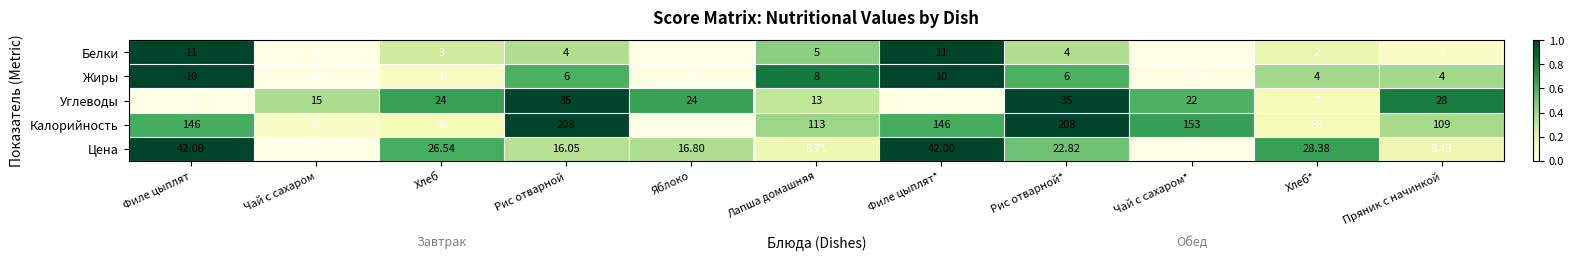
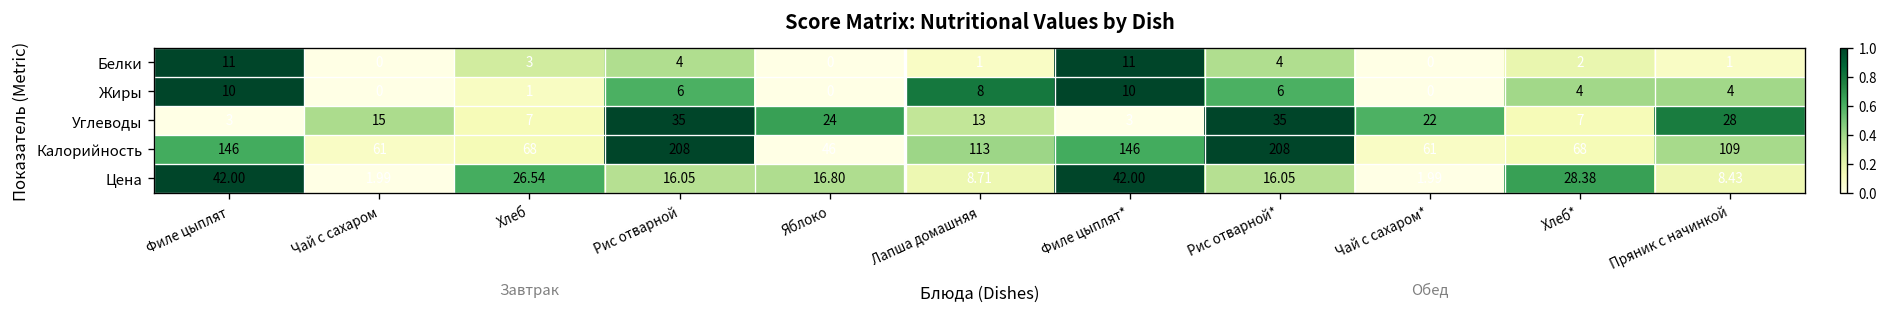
  {
    "Белки": {
      "Филе цыплят": 11,
      "Хлеб": 3,
      "Рис отварной": 4,
-     "Лапша домашняя": 5,
+     "Лапша домашняя": 1,
      "Филе цыплят*": 11,
      "Рис отварной*": 4,
      "Хлеб*": 2,
      "Пряник с начинкой": 1
    },
    "Жиры": {
      "Филе цыплят": 10,
      "Хлеб": 1,
      "Рис отварной": 6,
      "Лапша домашняя": 8,
      "Филе цыплят*": 10,
      "Рис отварной*": 6,
      "Хлеб*": 4,
      "Пряник с начинкой": 4
    },
    "Углеводы": {
      "Чай с сахаром": 15,
-     "Хлеб": 24,
+     "Хлеб": 7,
      "Рис отварной": 35,
      "Яблоко": 24,
      "Лапша домашняя": 13,
      "Рис отварной*": 35,
      "Чай с сахаром*": 22,
      "Хлеб*": 7,
      "Пряник с начинкой": 28
    },
    "Калорийность": {
      "Филе цыплят": 146,
      "Чай с сахаром": 61,
      "Хлеб": 68,
      "Рис отварной": 208,
      "Лапша домашняя": 113,
      "Филе цыплят*": 146,
      "Рис отварной*": 208,
-     "Чай с сахаром*": 153,
+     "Чай с сахаром*": 61,
      "Хлеб*": 68,
      "Пряник с начинкой": 109
    },
    "Цена": {
      "Филе цыплят": 42.00,
      "Хлеб": 26.54,
      "Рис отварной": 16.05,
      "Яблоко": 16.80,
      "Лапша домашняя": 8.71,
      "Филе цыплят*": 42.00,
-     "Рис отварной*": 22.82,
+     "Рис отварной*": 16.05,
      "Хлеб*": 28.38,
      "Пряник с начинкой": 8.43
    }
  }
